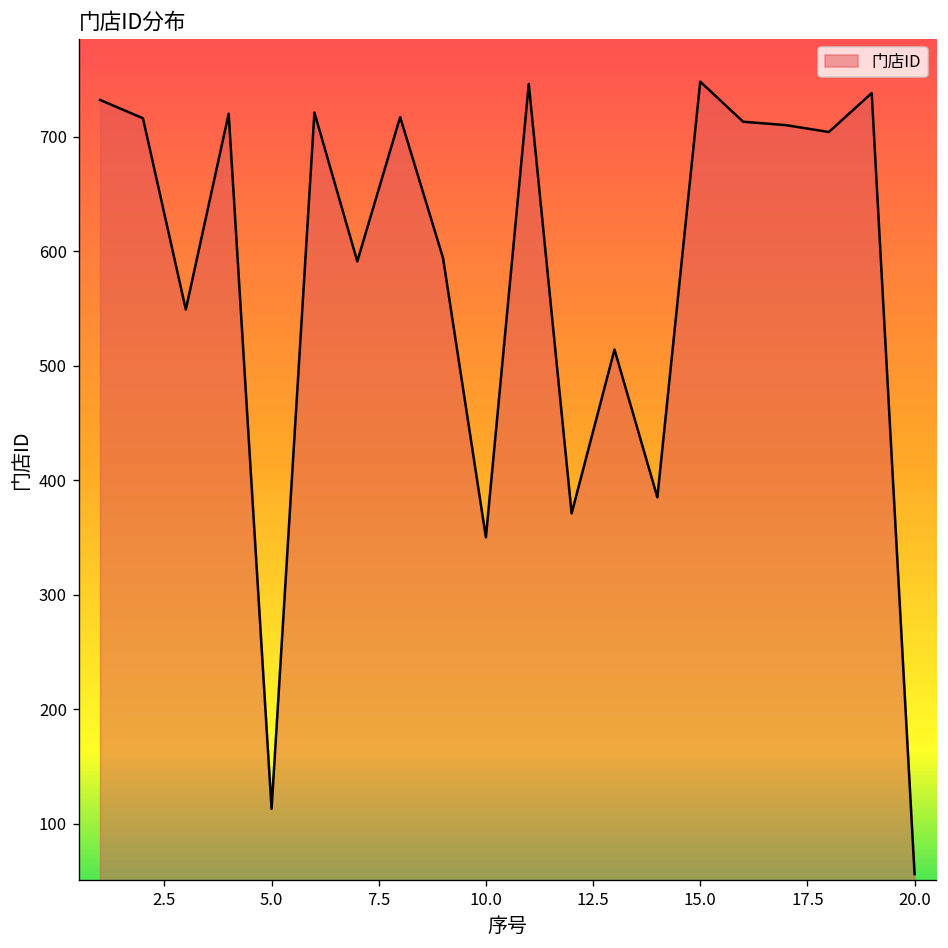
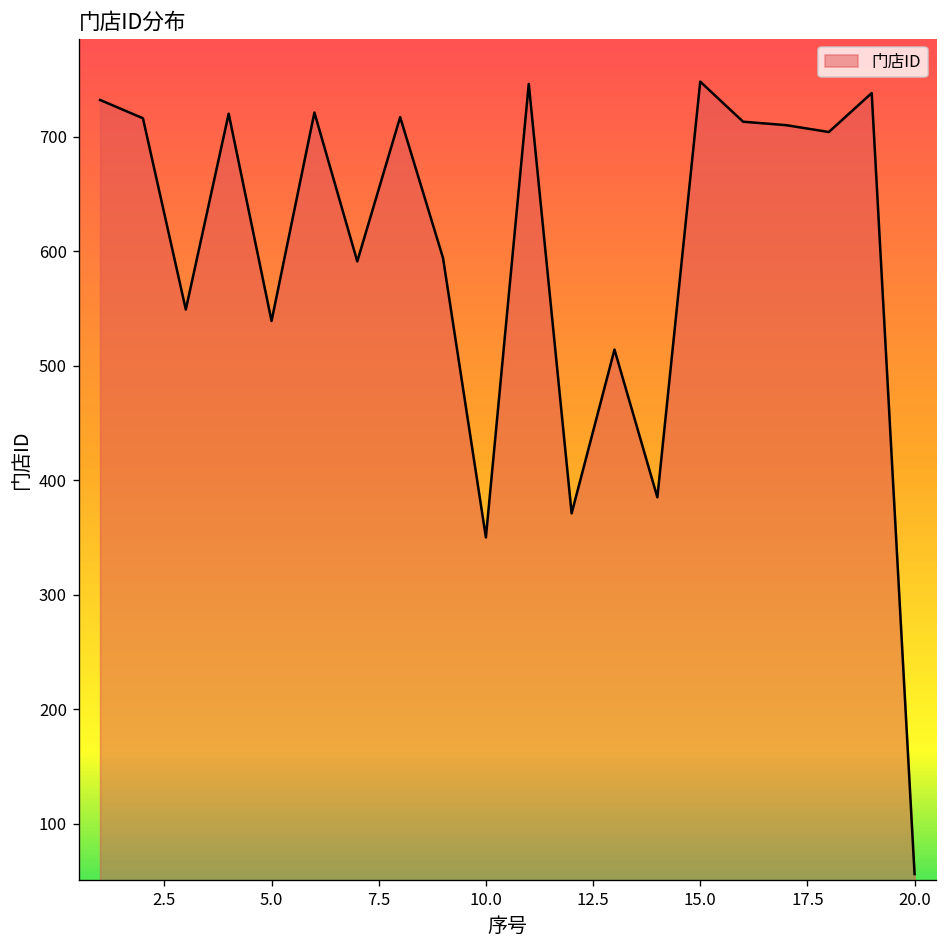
  {
-   "5.0": 110,
+   "5.0": 540,
    "10.0": 350,
    "15.0": 750,
    "20.0": 60
  }
